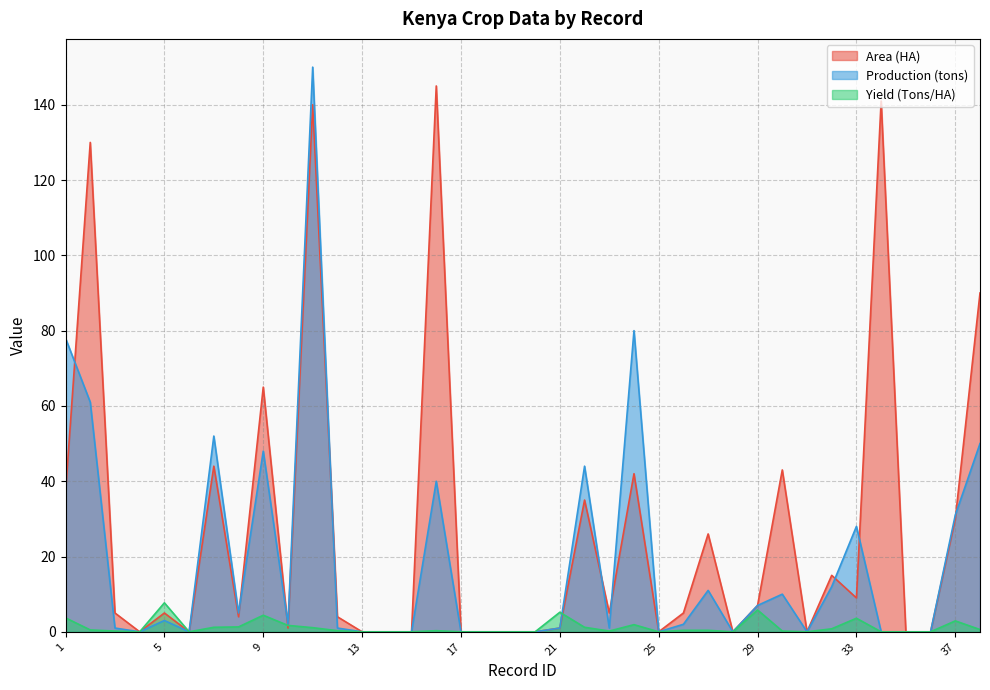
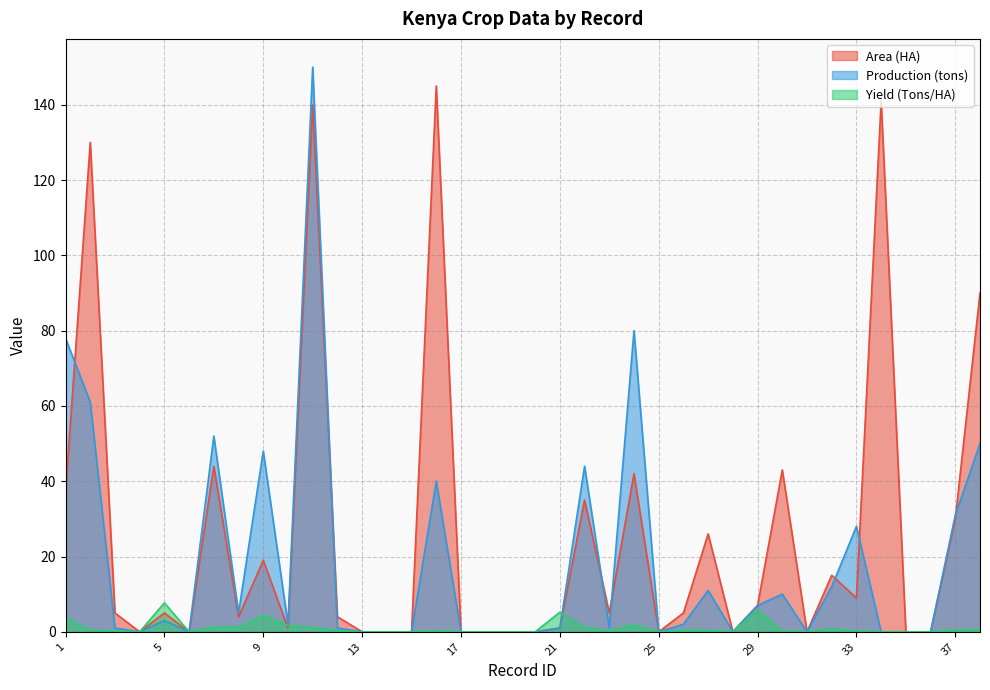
  {
    "Area (HA)": {
      "1": 37,
      "5": 5,
-     "9": 65,
+     "9": 19,
      "33": 9,
      "37": 30
    },
    "Production (tons)": {
      "1": 78,
      "5": 3,
      "9": 48,
      "33": 28,
      "37": 31
    },
    "Yield (Tons/HA)": {
      "1": 4,
      "5": 8,
      "9": 4,
      "21": 5,
      "29": 6,
-     "33": 4,
-     "37": 3
+     "33": 0,
+     "37": 1
    }
  }
